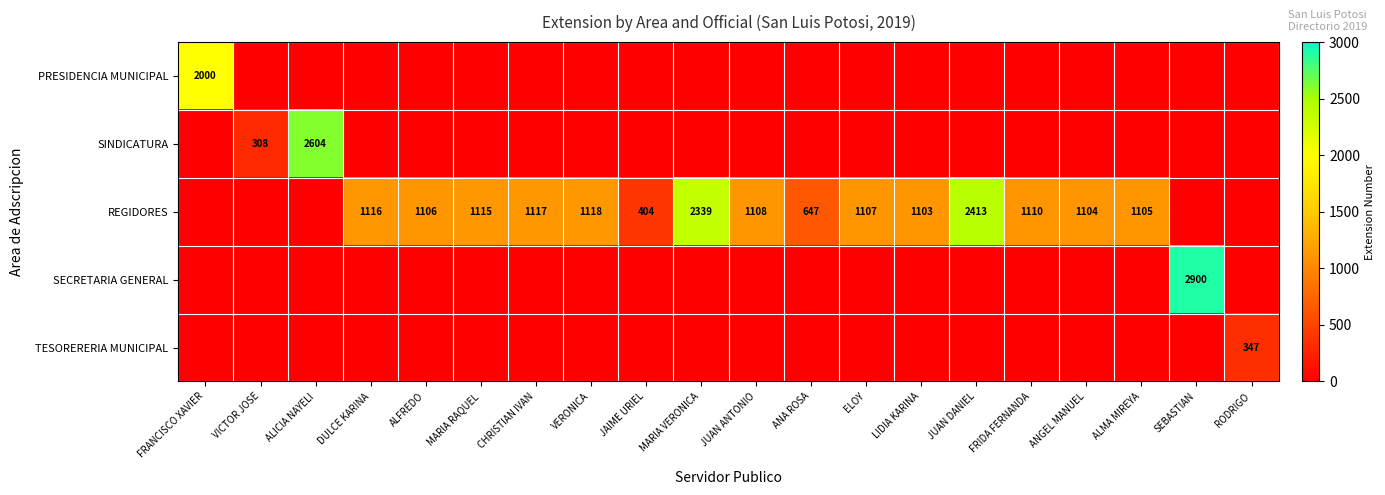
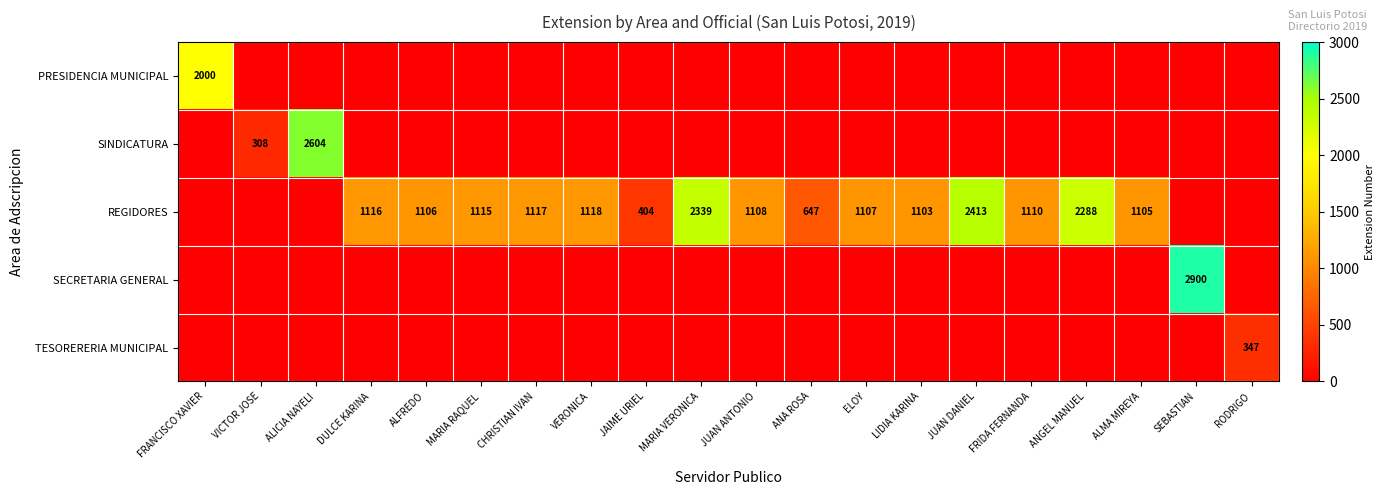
  {
    "PRESIDENCIA MUNICIPAL": {
      "FRANCISCO XAVIER": 2000
    },
    "SINDICATURA": {
      "VICTOR JOSE": 308,
      "ALICIA NAYELI": 2604
    },
    "REGIDORES": {
      "DULCE KARINA": 1116,
      "ALFREDO": 1106,
      "MARIA RAQUEL": 1115,
      "CHRISTIAN IVAN": 1117,
      "VERONICA": 1118,
      "JAIME URIEL": 404,
      "MARIA VERONICA": 2339,
      "JUAN ANTONIO": 1108,
      "ANA ROSA": 647,
      "ELOY": 1107,
      "LIDIA KARINA": 1103,
      "JUAN DANIEL": 2413,
      "FRIDA FERNANDA": 1110,
-     "ANGEL MANUEL": 1104,
+     "ANGEL MANUEL": 2288,
      "ALMA MIREYA": 1105
    },
    "SECRETARIA GENERAL": {
      "SEBASTIAN": 2900
    },
    "TESORERERIA MUNICIPAL": {
      "RODRIGO": 347
    }
  }
